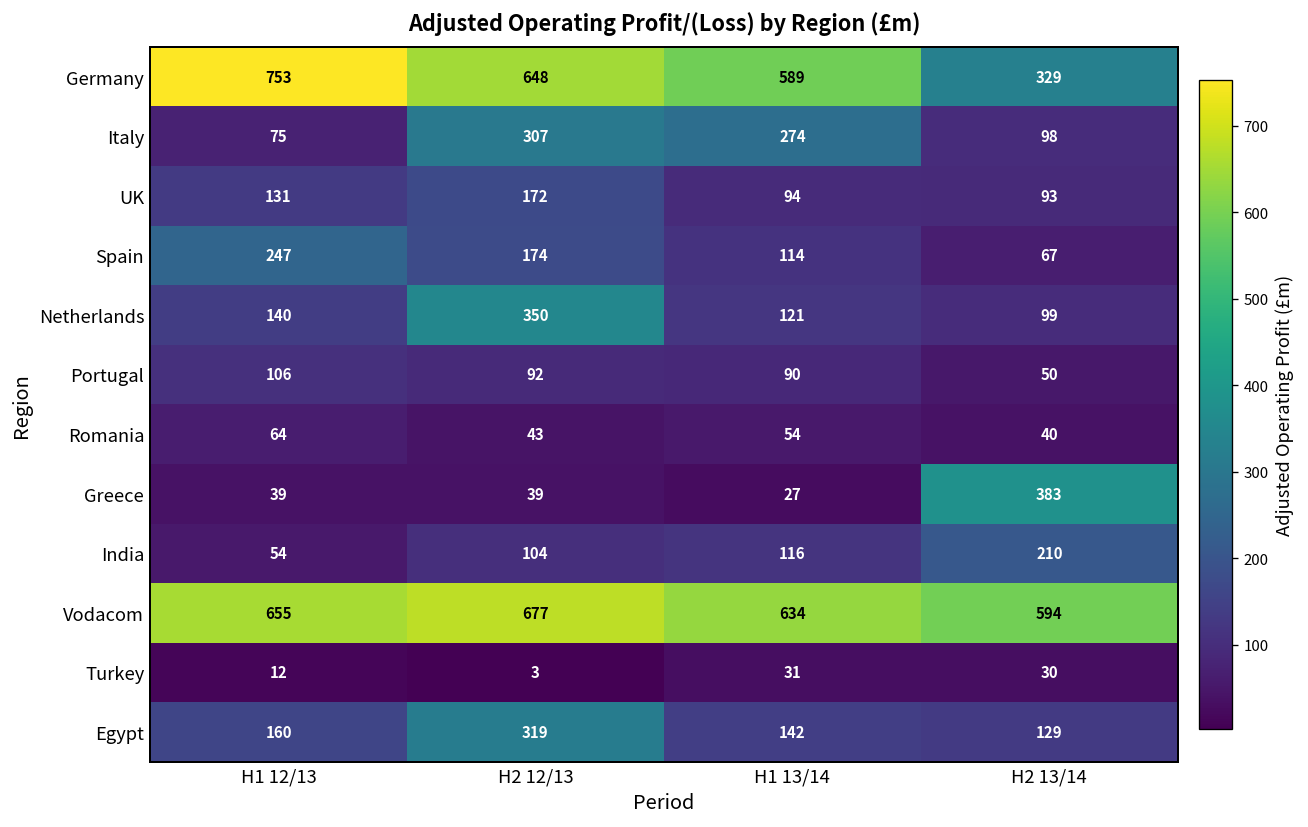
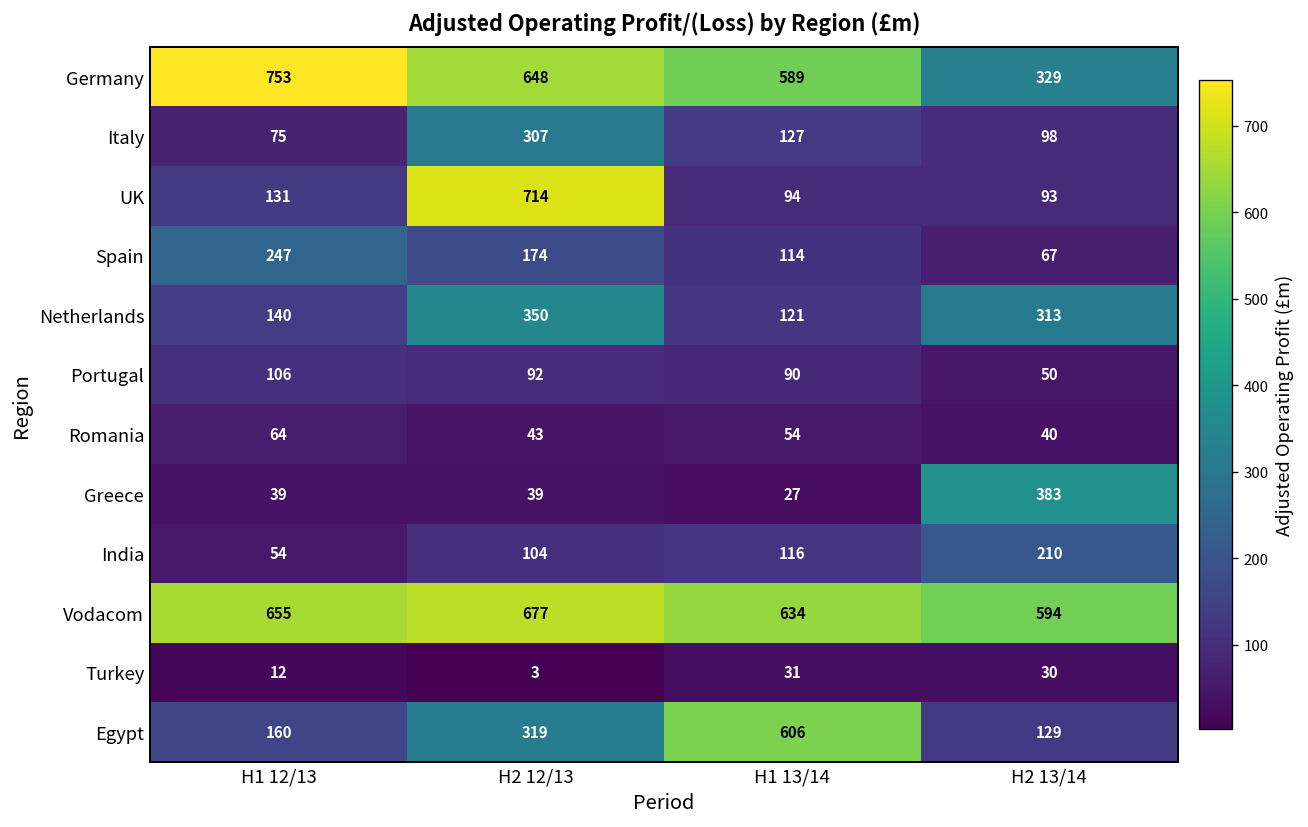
  {
    "Germany": {
      "H1 12/13": 753,
      "H2 12/13": 648,
      "H1 13/14": 589,
      "H2 13/14": 329
    },
    "Italy": {
      "H1 12/13": 75,
      "H2 12/13": 307,
-     "H1 13/14": 274,
+     "H1 13/14": 127,
      "H2 13/14": 98
    },
    "UK": {
      "H1 12/13": 131,
-     "H2 12/13": 172,
+     "H2 12/13": 714,
      "H1 13/14": 94,
      "H2 13/14": 93
    },
    "Spain": {
      "H1 12/13": 247,
      "H2 12/13": 174,
      "H1 13/14": 114,
      "H2 13/14": 67
    },
    "Netherlands": {
      "H1 12/13": 140,
      "H2 12/13": 350,
      "H1 13/14": 121,
-     "H2 13/14": 99
+     "H2 13/14": 313
    },
    "Portugal": {
      "H1 12/13": 106,
      "H2 12/13": 92,
      "H1 13/14": 90,
      "H2 13/14": 50
    },
    "Romania": {
      "H1 12/13": 64,
      "H2 12/13": 43,
      "H1 13/14": 54,
      "H2 13/14": 40
    },
    "Greece": {
      "H1 12/13": 39,
      "H2 12/13": 39,
      "H1 13/14": 27,
      "H2 13/14": 383
    },
    "India": {
      "H1 12/13": 54,
      "H2 12/13": 104,
      "H1 13/14": 116,
      "H2 13/14": 210
    },
    "Vodacom": {
      "H1 12/13": 655,
      "H2 12/13": 677,
      "H1 13/14": 634,
      "H2 13/14": 594
    },
    "Turkey": {
      "H1 12/13": 12,
      "H2 12/13": 3,
      "H1 13/14": 31,
      "H2 13/14": 30
    },
    "Egypt": {
      "H1 12/13": 160,
      "H2 12/13": 319,
-     "H1 13/14": 142,
+     "H1 13/14": 606,
      "H2 13/14": 129
    }
  }
